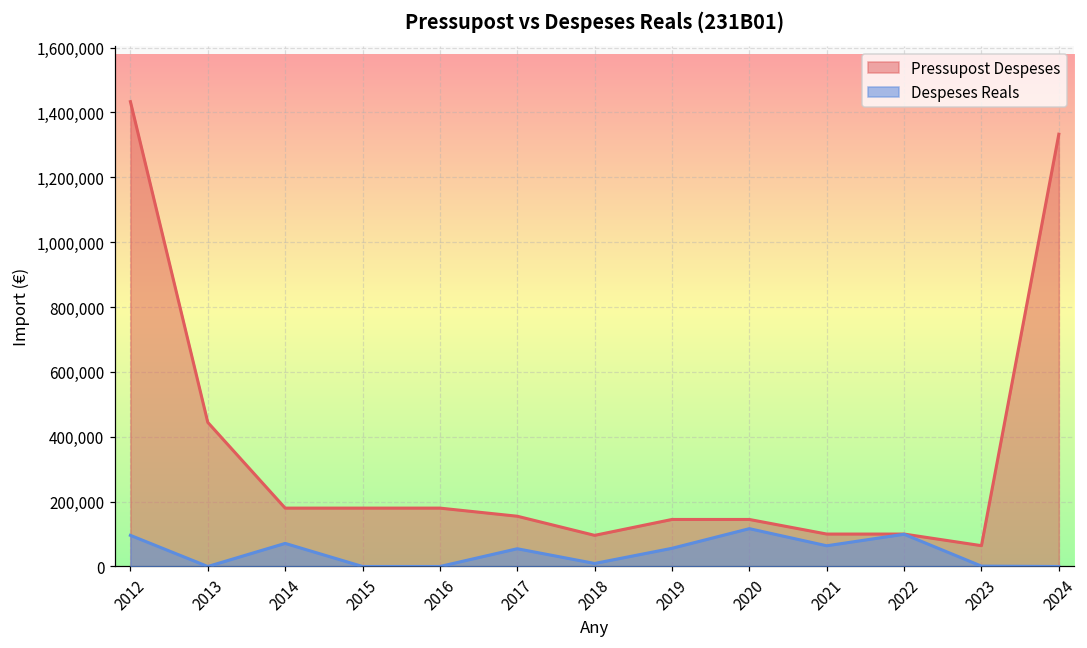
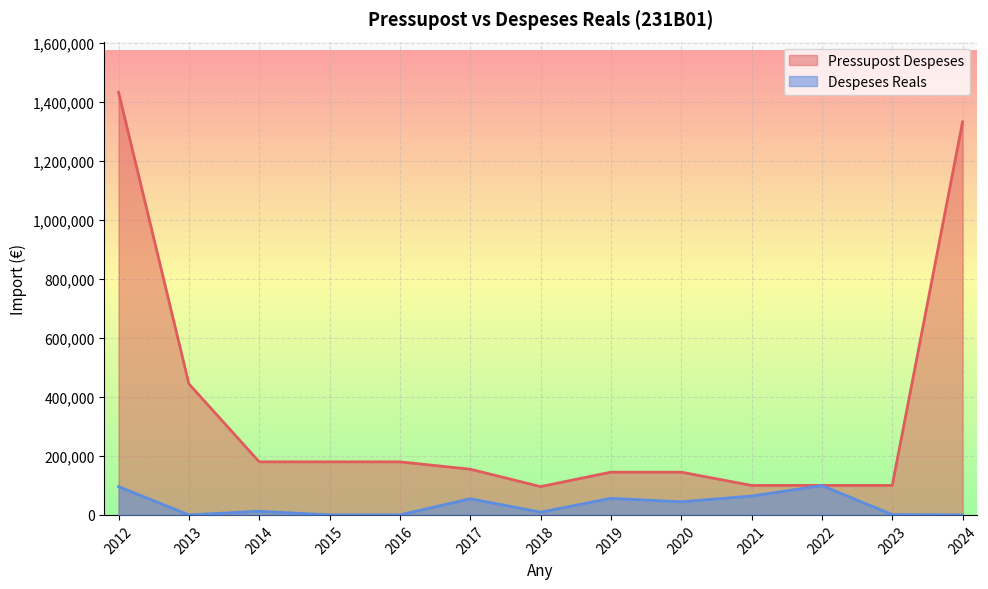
  {
    "Pressupost Despeses": {
      "2012": "1,430,000",
      "2013": "440,000",
      "2014": "180,000",
      "2015": "180,000",
      "2016": "180,000",
      "2017": "160,000",
      "2018": "100,000",
      "2019": "150,000",
      "2020": "150,000",
      "2021": "100,000",
-     "2023": "60,000",
+     "2023": "100,000",
      "2024": "1,330,000"
    },
    "Despeses Reals": {
      "2012": "100,000",
      "2013": "0",
-     "2014": "70,000",
+     "2014": "10,000",
      "2015": "0",
      "2016": "0",
      "2017": "50,000",
      "2018": "10,000",
      "2019": "60,000",
-     "2020": "120,000",
+     "2020": "40,000",
      "2021": "60,000",
      "2023": "0",
      "2024": "0"
    }
  }
